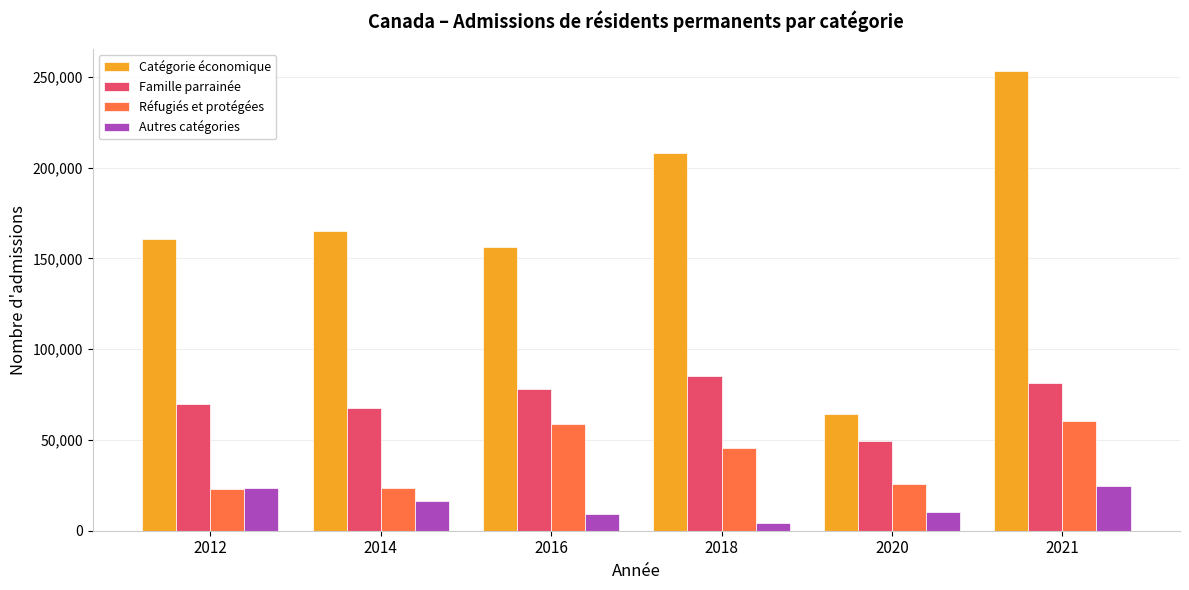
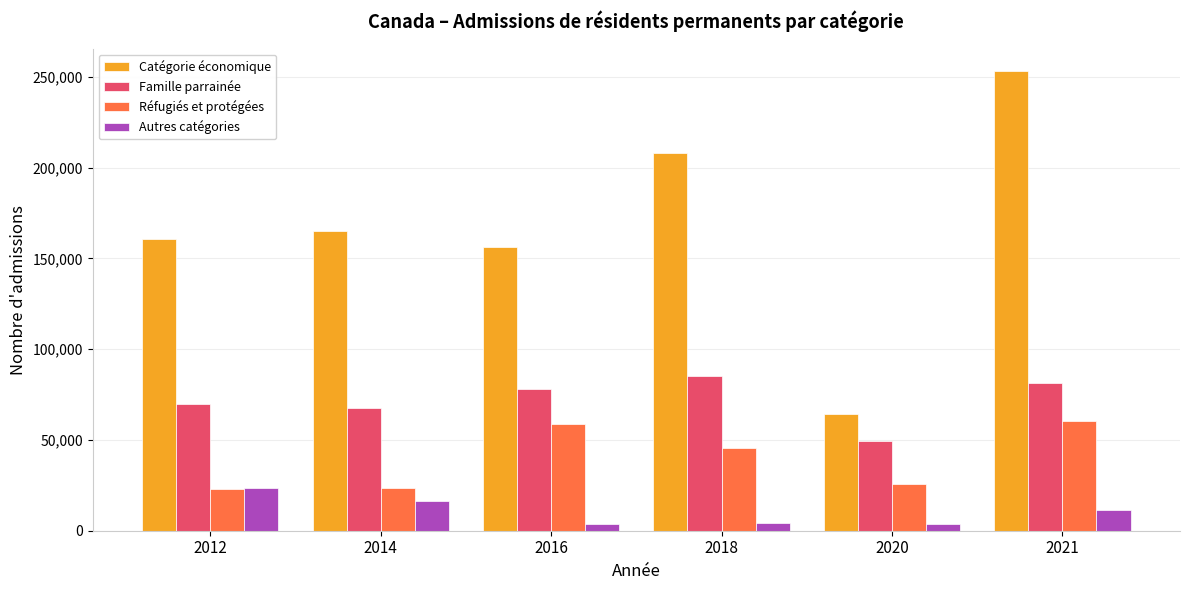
  {
    "Catégorie économique": {
      "2012": "161,000",
      "2014": "165,000",
      "2016": "156,000",
      "2018": "208,000",
      "2020": "65,000",
      "2021": "253,000"
    },
    "Autres catégories": {
      "2012": "23,000",
      "2014": "16,000",
-     "2016": "9,000",
+     "2016": "4,000",
      "2018": "4,000",
-     "2020": "11,000",
-     "2021": "25,000"
+     "2020": "3,000",
+     "2021": "11,000"
    }
  }
